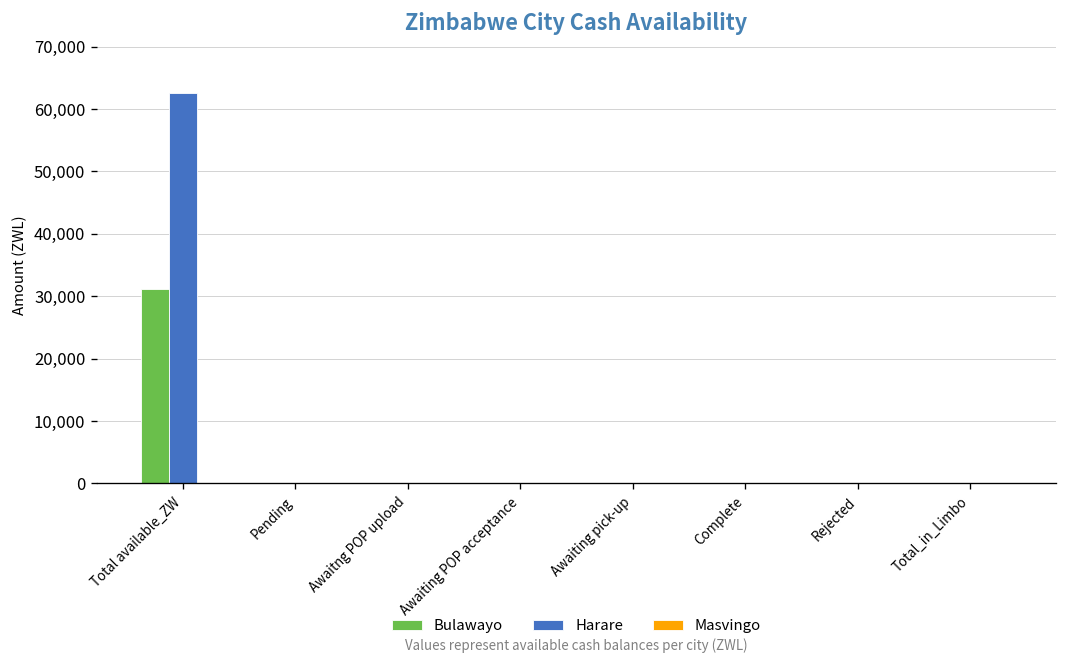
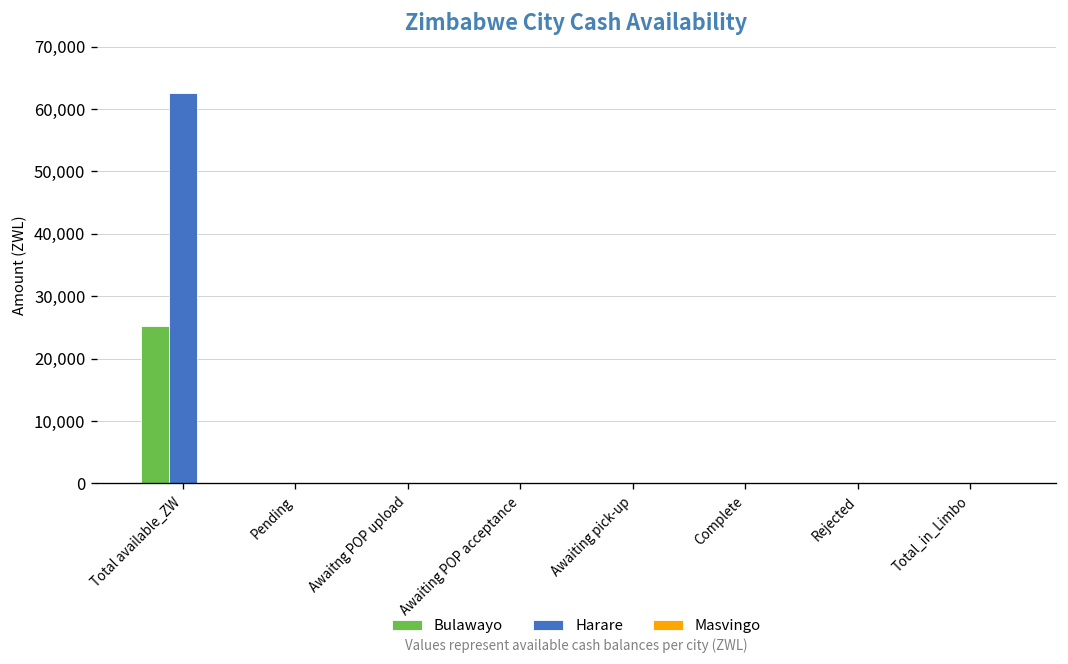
  {
    "Bulawayo": {
-     "Total available_ZW": "31,000",
+     "Total available_ZW": "25,000",
      "Pending": "0",
      "Awaitng POP upload": "0",
      "Awaiting POP acceptance": "0",
      "Awaiting pick-up": "0",
      "Complete": "0",
      "Rejected": "0",
      "Total_in_Limbo": "0"
    },
    "Harare": {
      "Total available_ZW": "62,000",
      "Pending": "0",
      "Awaitng POP upload": "0",
      "Awaiting POP acceptance": "0",
      "Awaiting pick-up": "0",
      "Complete": "0",
      "Rejected": "0",
      "Total_in_Limbo": "0"
    },
    "Masvingo": {
      "Pending": "0",
      "Awaitng POP upload": "0",
      "Awaiting POP acceptance": "0",
      "Awaiting pick-up": "0",
      "Complete": "0",
      "Rejected": "0",
      "Total_in_Limbo": "0"
    }
  }
